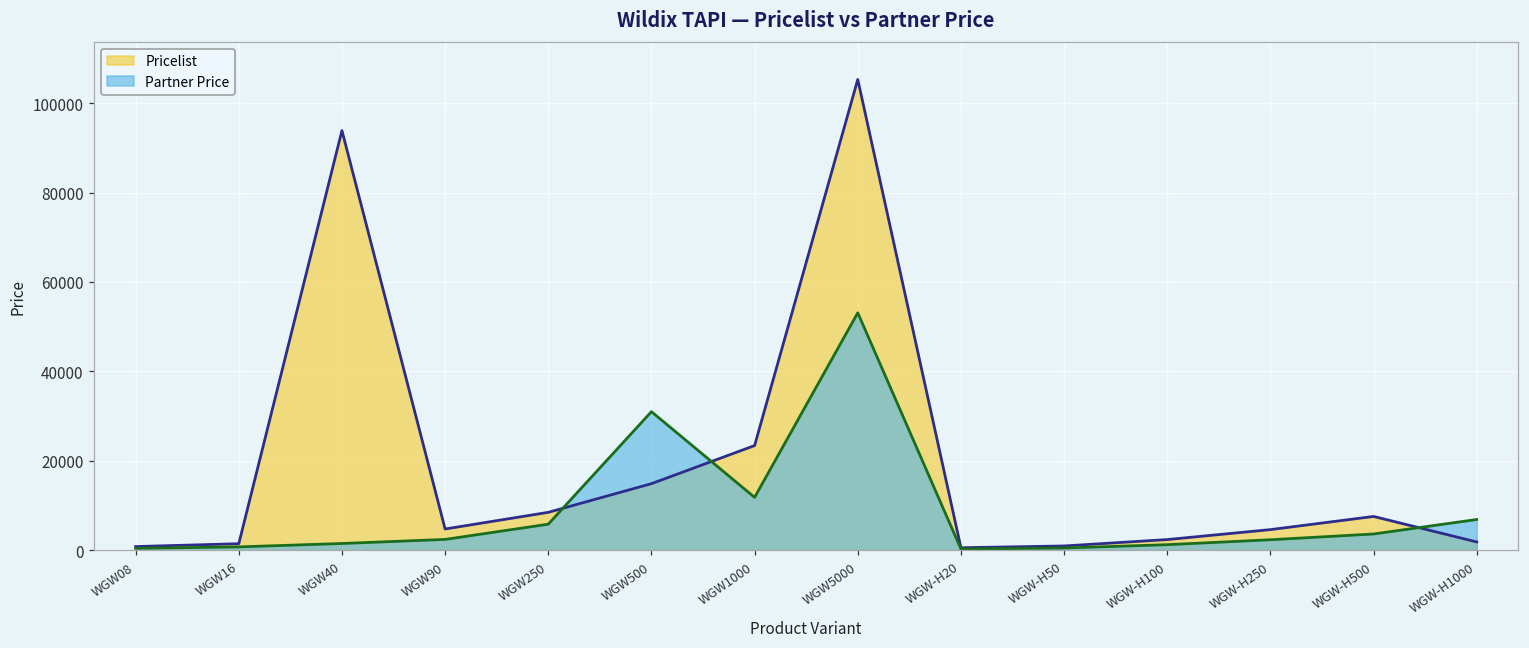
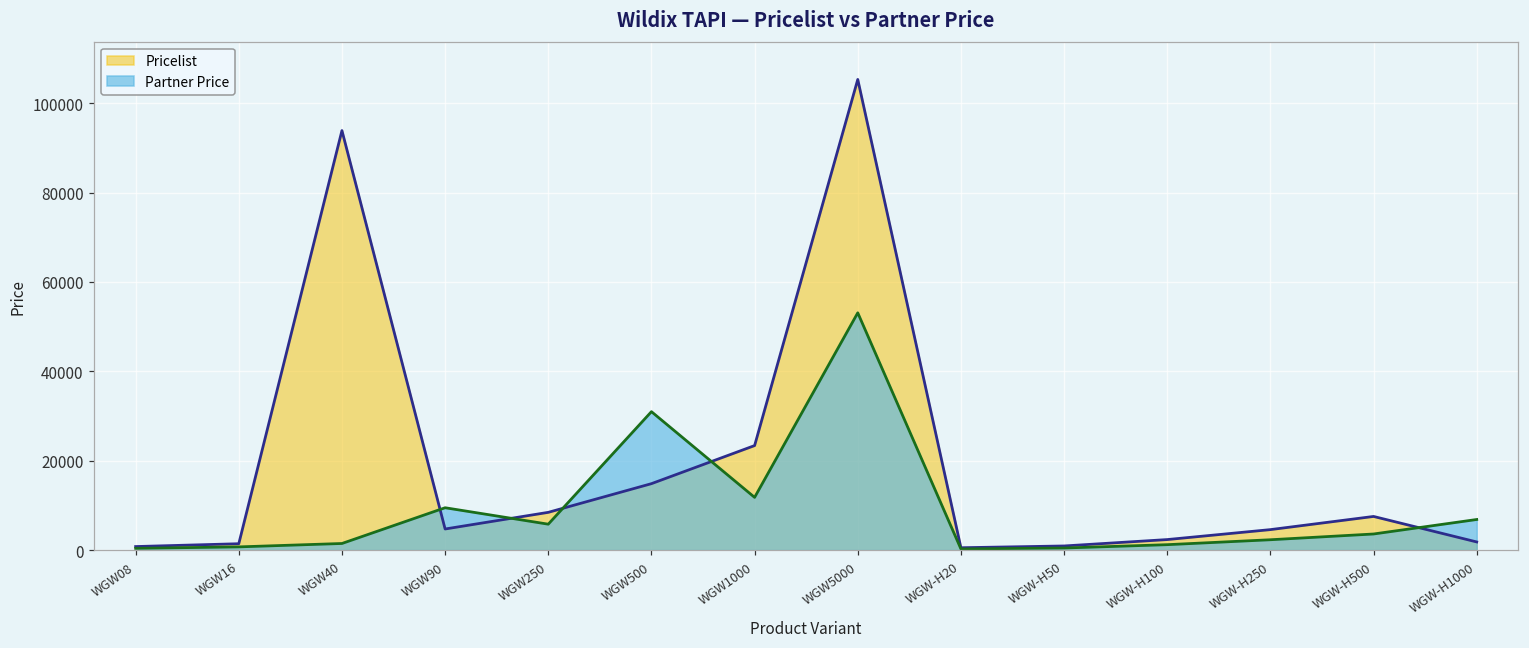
  {
    "Pricelist": {
      "WGW16": 1000,
      "WGW40": 94000,
      "WGW90": 5000,
      "WGW250": 8000,
      "WGW500": 15000,
      "WGW1000": 23000,
      "WGW5000": 105000,
      "WGW-H100": 2000,
      "WGW-H250": 5000,
      "WGW-H500": 8000,
      "WGW-H1000": 2000
    },
    "Partner Price": {
      "WGW16": 1000,
      "WGW40": 1000,
-     "WGW90": 2000,
+     "WGW90": 9000,
      "WGW250": 6000,
      "WGW500": 31000,
      "WGW1000": 12000,
      "WGW5000": 53000,
      "WGW-H100": 1000,
      "WGW-H250": 2000,
      "WGW-H500": 4000,
      "WGW-H1000": 7000
    }
  }
